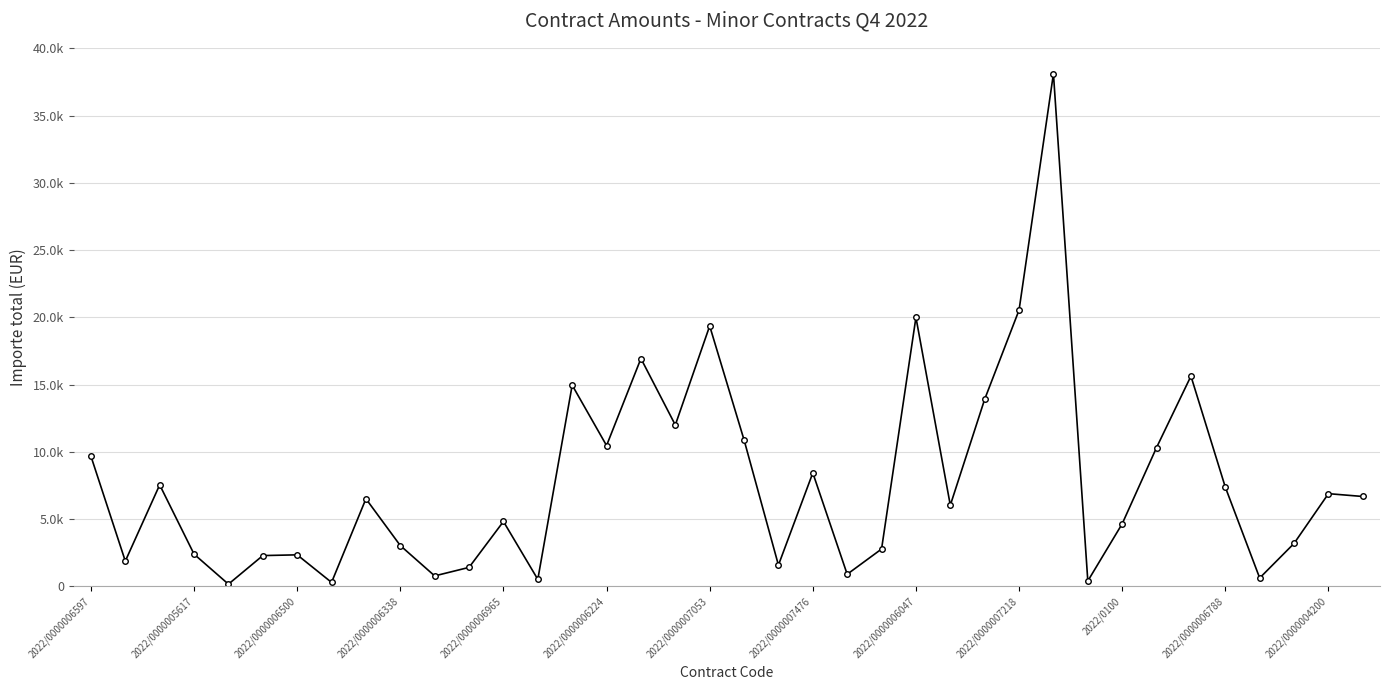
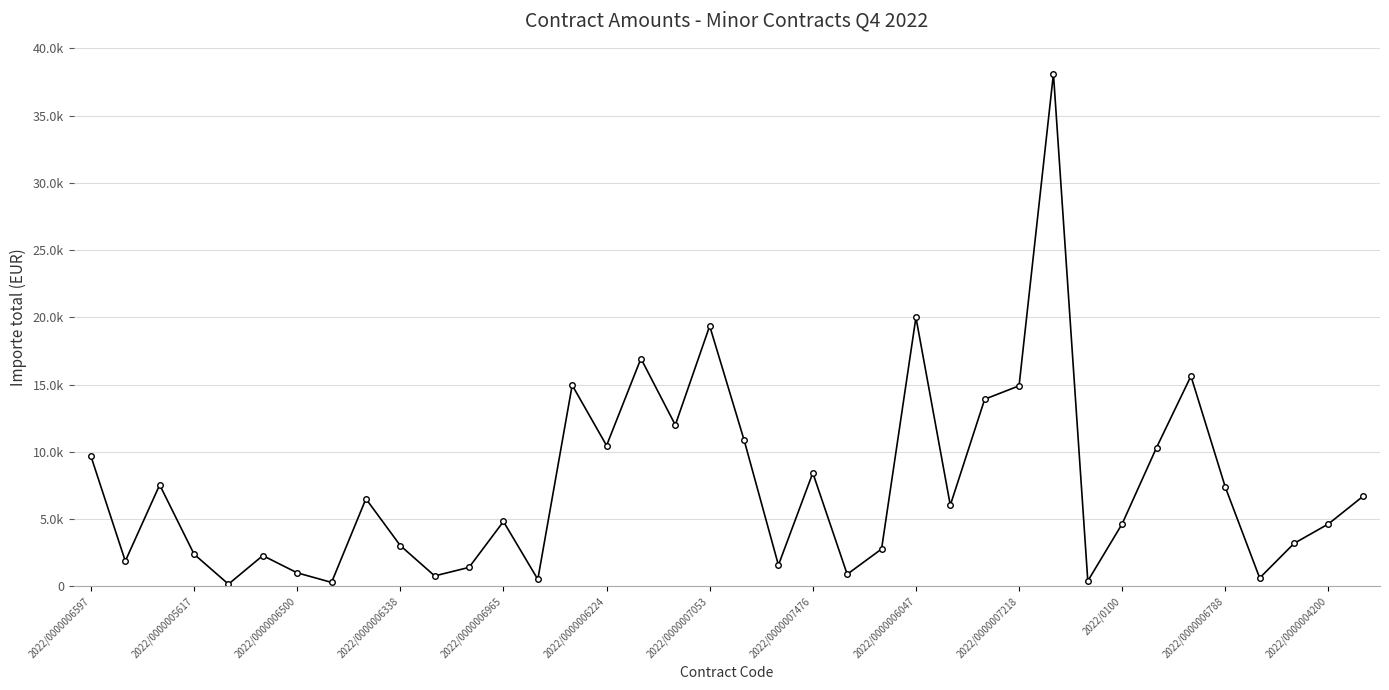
  {
    "2022/0000006597": 9700,
    "2022/0000005617": 2400,
-   "2022/0000006500": 2400,
+   "2022/0000006500": 1000,
    "2022/0000006338": 3000,
    "2022/0000006965": 4800,
    "2022/0000006224": 10500,
    "2022/0000007053": 19400,
    "2022/0000007476": 8400,
    "2022/0000006047": 20000,
-   "2022/0000007218": 20500,
+   "2022/0000007218": 14900,
    "2022/0100": 4700,
    "2022/0000006788": 7400,
-   "2022/0000004200": 6900
+   "2022/0000004200": 4600
  }
